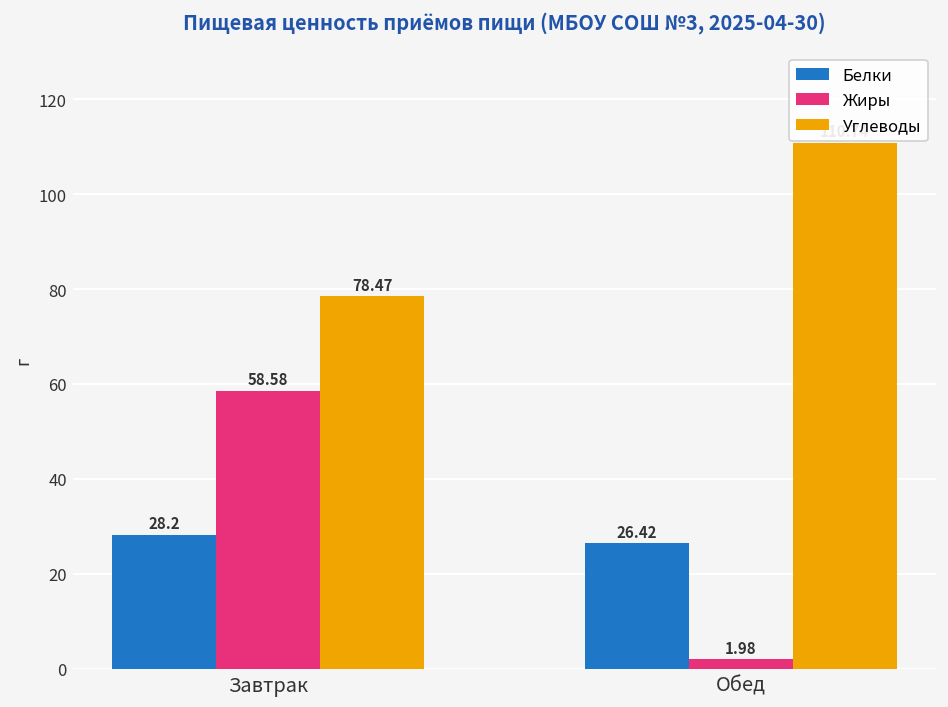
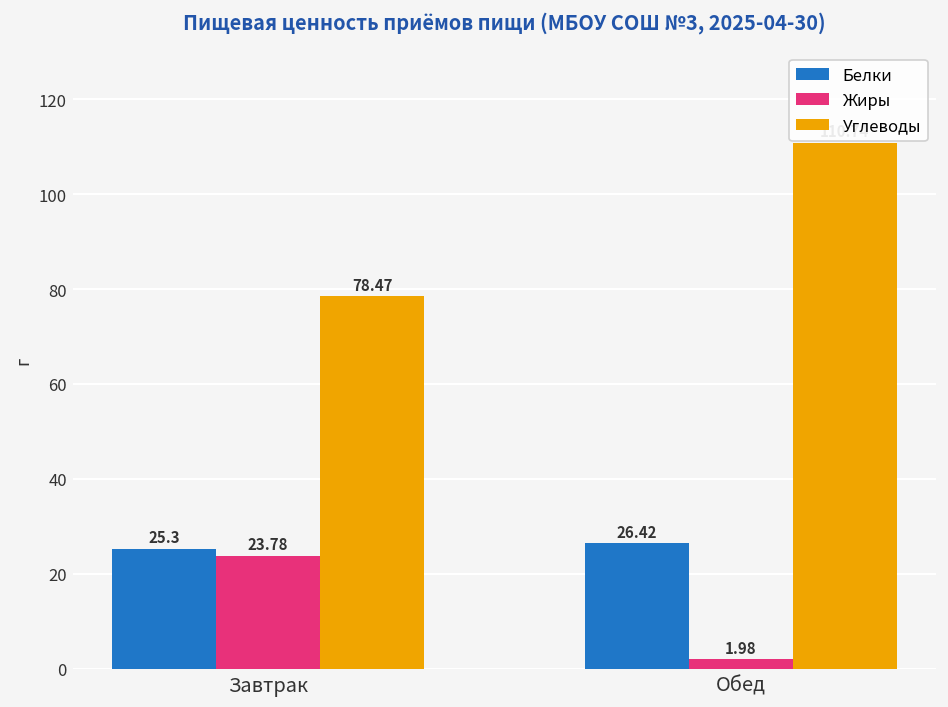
  {
    "Белки": {
-     "Завтрак": 28.2,
+     "Завтрак": 25.3,
      "Обед": 26.42
    },
    "Жиры": {
-     "Завтрак": 58.58,
+     "Завтрак": 23.78,
      "Обед": 1.98
    },
    "Углеводы": {
      "Завтрак": 78.47
    }
  }
